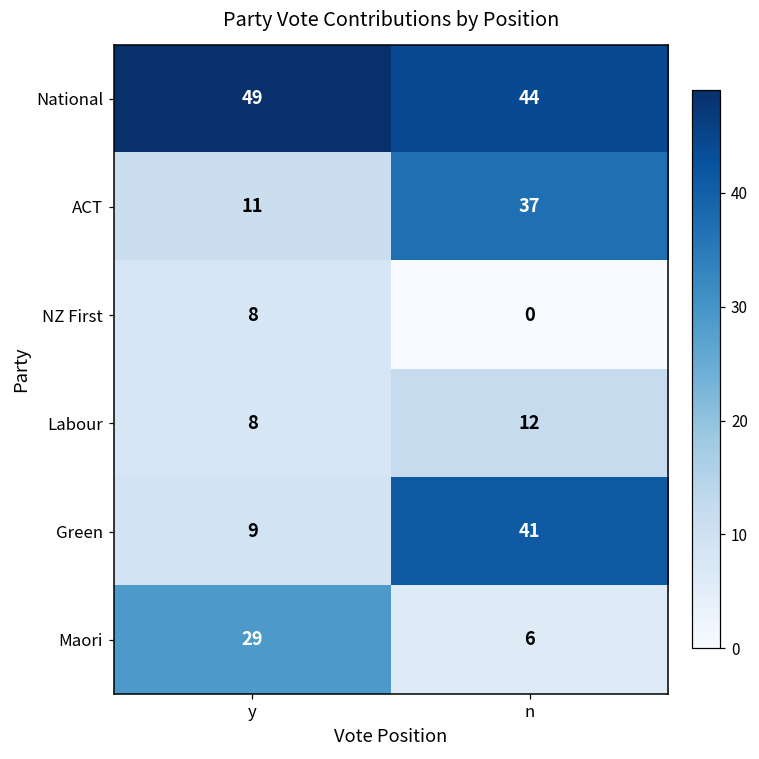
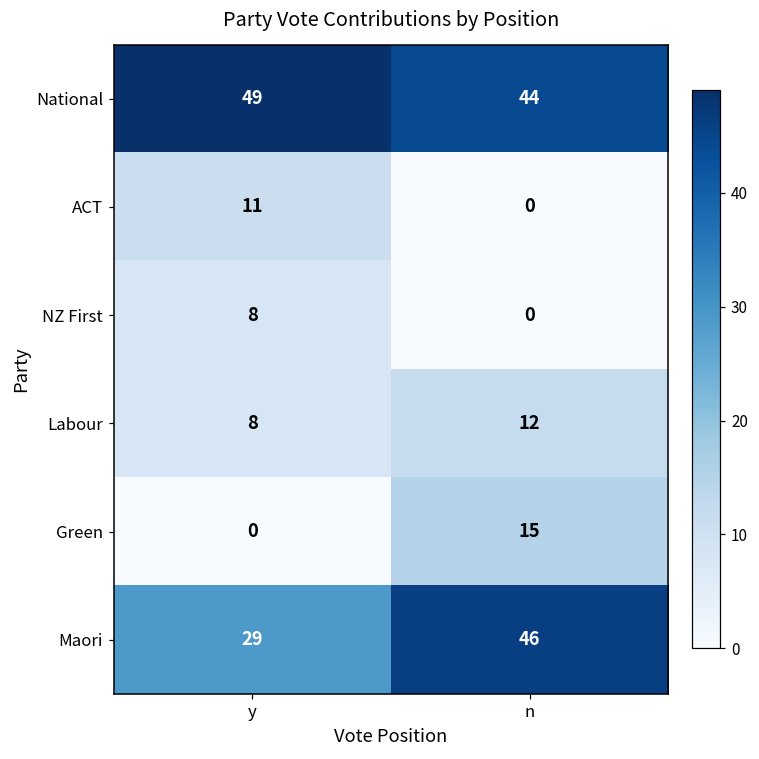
  {
    "National": {
      "y": 49,
      "n": 44
    },
    "ACT": {
      "y": 11,
-     "n": 37
+     "n": 0
    },
    "NZ First": {
      "y": 8,
      "n": 0
    },
    "Labour": {
      "y": 8,
      "n": 12
    },
    "Green": {
-     "y": 9,
-     "n": 41
+     "y": 0,
+     "n": 15
    },
    "Maori": {
      "y": 29,
-     "n": 6
+     "n": 46
    }
  }
